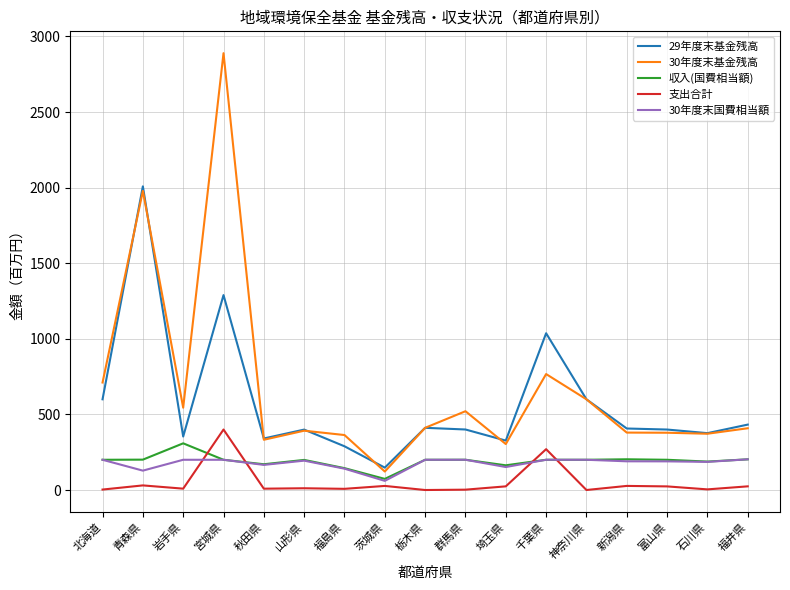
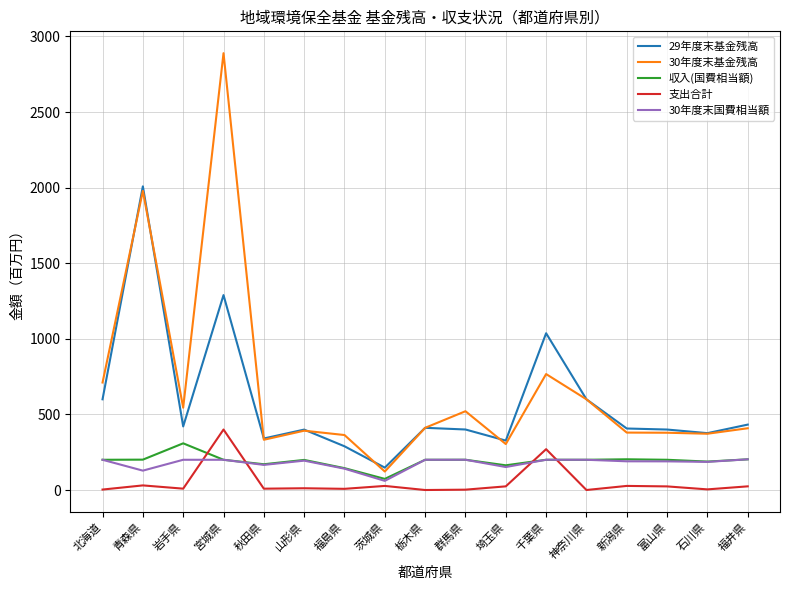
  {
    "29年度末基金残高": {
      "北海道": 600,
      "青森県": 2010,
-     "岩手県": 350,
+     "岩手県": 420,
      "宮城県": 1290,
      "福島県": 290,
      "茨城県": 150,
      "群馬県": 400,
      "埼玉県": 330,
      "千葉県": 1040,
      "新潟県": 410,
      "富山県": 400,
      "福井県": 430
    },
    "30年度末基金残高": {
      "北海道": 710,
      "青森県": 1980,
      "岩手県": 540,
      "宮城県": 2890,
      "福島県": 360,
      "茨城県": 120,
      "群馬県": 520,
      "埼玉県": 300,
      "千葉県": 770,
      "新潟県": 380,
      "富山県": 380,
      "福井県": 410
    },
    "収入(国費相当額)": {
      "青森県": 200,
      "岩手県": 310
    },
    "支出合計": {
      "北海道": 0,
      "青森県": 30,
      "岩手県": 10,
      "宮城県": 400,
      "秋田県": 10,
      "山形県": 10,
      "福島県": 10,
      "茨城県": 30,
      "栃木県": 0,
      "群馬県": 0,
      "埼玉県": 20,
      "千葉県": 270,
      "神奈川県": 0,
      "新潟県": 30,
      "富山県": 20,
      "石川県": 0,
      "福井県": 20
    },
    "30年度末国費相当額": {
      "青森県": 130,
      "岩手県": 200
    }
  }
